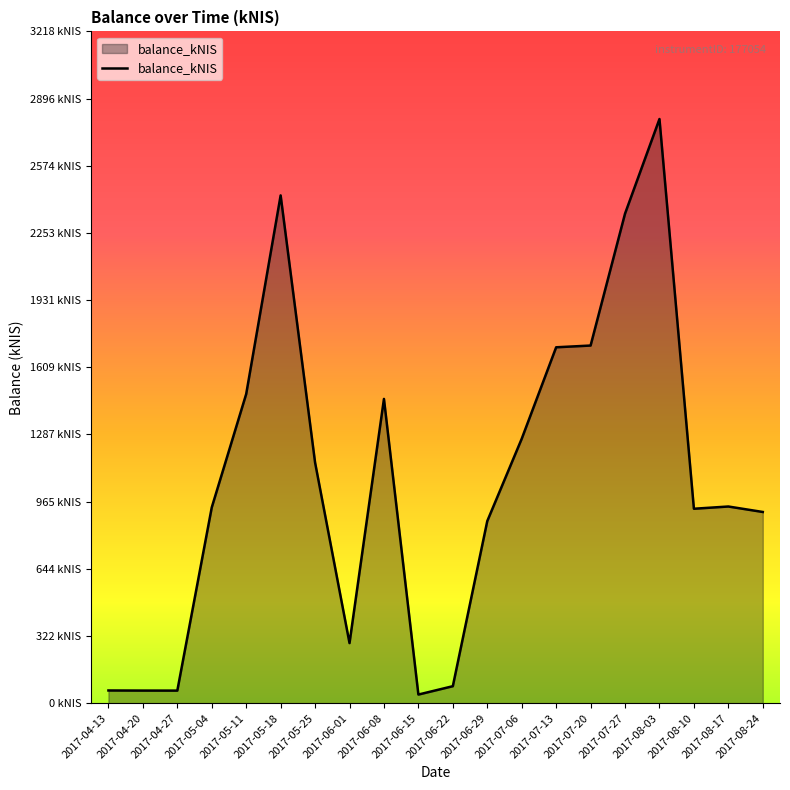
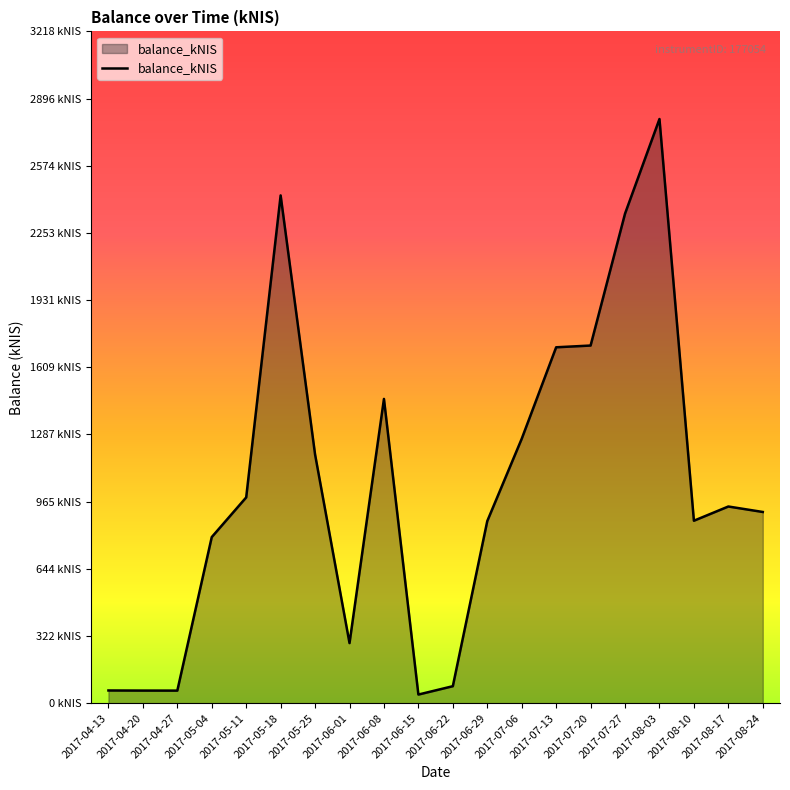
  {
    "2017-04-13": "60 kNIS",
    "2017-04-20": "60 kNIS",
    "2017-04-27": "60 kNIS",
-   "2017-05-04": "940 kNIS",
-   "2017-05-11": "1480 kNIS",
+   "2017-05-04": "800 kNIS",
+   "2017-05-11": "990 kNIS",
    "2017-05-18": "2430 kNIS",
-   "2017-05-25": "1150 kNIS",
+   "2017-05-25": "1190 kNIS",
    "2017-06-01": "290 kNIS",
    "2017-06-08": "1460 kNIS",
    "2017-06-15": "40 kNIS",
    "2017-06-22": "80 kNIS",
    "2017-06-29": "870 kNIS",
    "2017-07-06": "1270 kNIS",
    "2017-07-13": "1700 kNIS",
    "2017-07-20": "1710 kNIS",
    "2017-07-27": "2340 kNIS",
    "2017-08-03": "2800 kNIS",
-   "2017-08-10": "930 kNIS",
+   "2017-08-10": "870 kNIS",
    "2017-08-17": "940 kNIS",
    "2017-08-24": "920 kNIS"
  }
